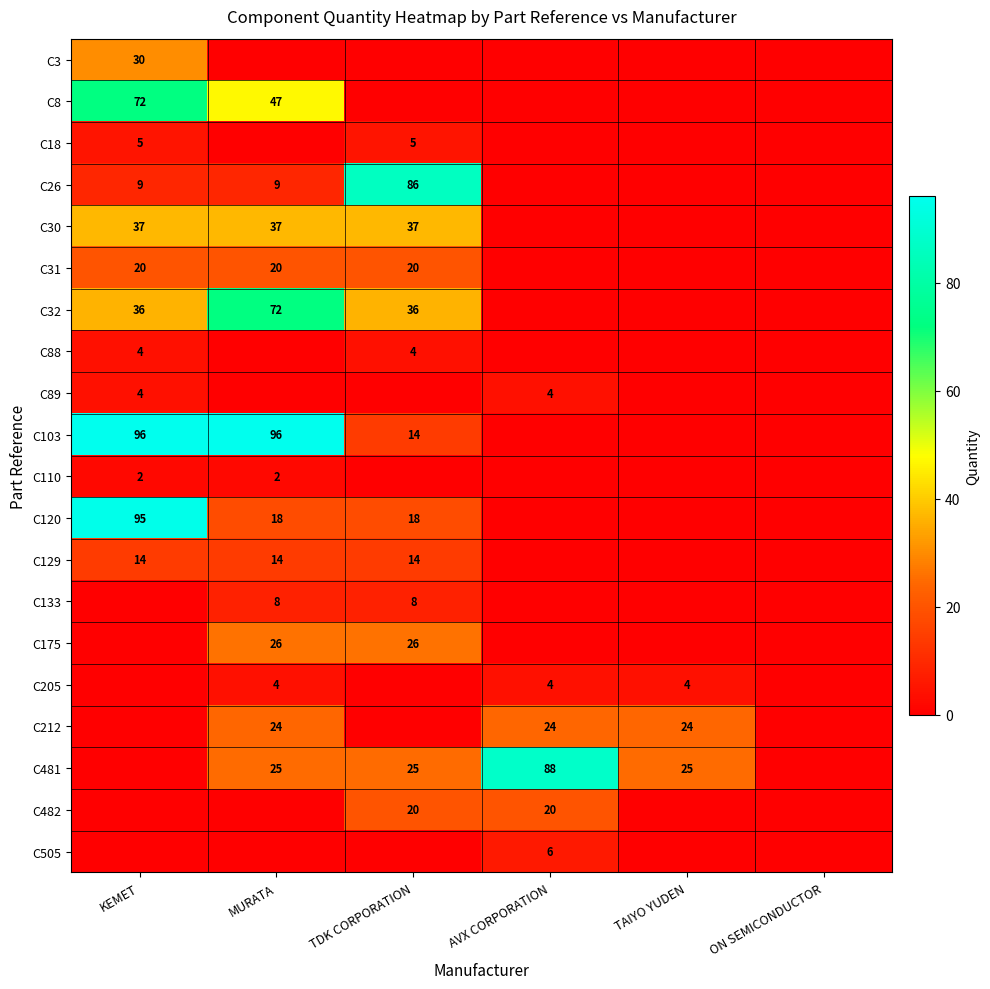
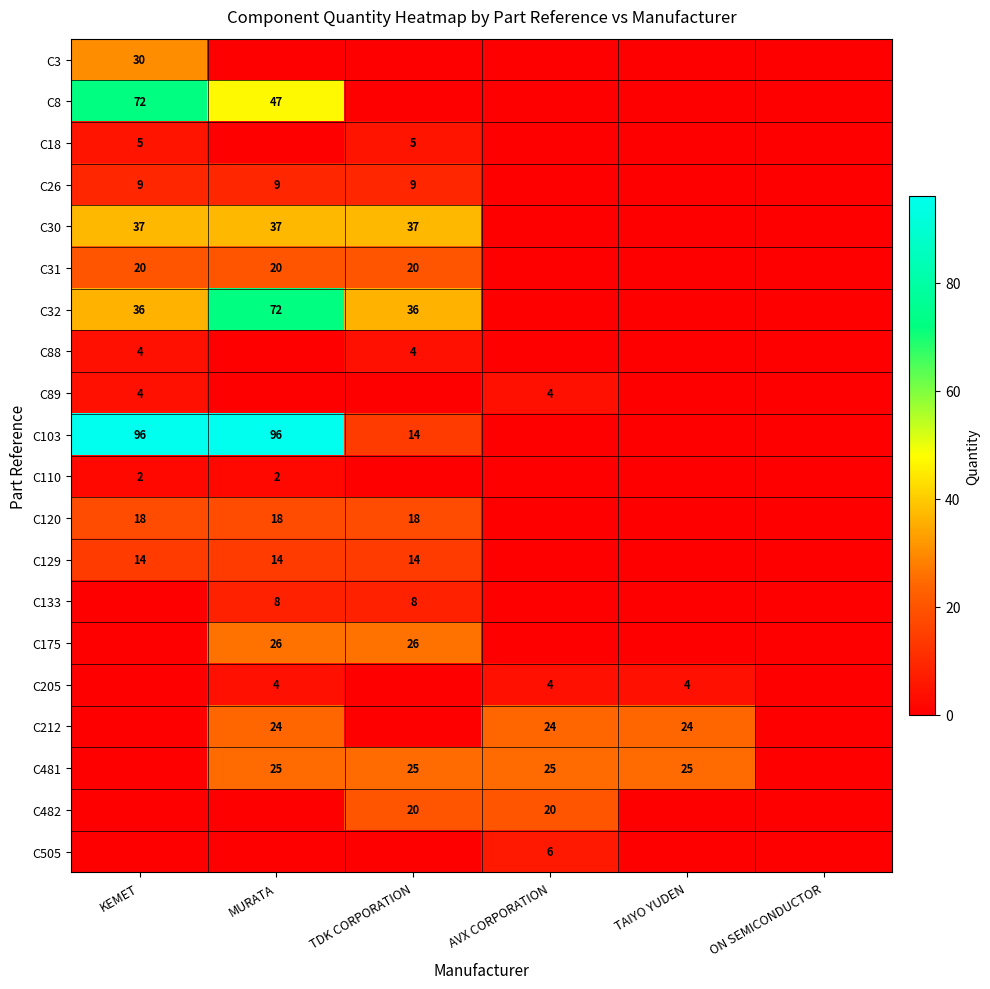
  {
    "C3": {
      "KEMET": 30
    },
    "C8": {
      "KEMET": 72,
      "MURATA": 47
    },
    "C18": {
      "KEMET": 5,
      "TDK CORPORATION": 5
    },
    "C26": {
      "KEMET": 9,
      "MURATA": 9,
-     "TDK CORPORATION": 86
+     "TDK CORPORATION": 9
    },
    "C30": {
      "KEMET": 37,
      "MURATA": 37,
      "TDK CORPORATION": 37
    },
    "C31": {
      "KEMET": 20,
      "MURATA": 20,
      "TDK CORPORATION": 20
    },
    "C32": {
      "KEMET": 36,
      "MURATA": 72,
      "TDK CORPORATION": 36
    },
    "C88": {
      "KEMET": 4,
      "TDK CORPORATION": 4
    },
    "C89": {
      "KEMET": 4,
      "AVX CORPORATION": 4
    },
    "C103": {
      "KEMET": 96,
      "MURATA": 96,
      "TDK CORPORATION": 14
    },
    "C110": {
      "KEMET": 2,
      "MURATA": 2
    },
    "C120": {
-     "KEMET": 95,
+     "KEMET": 18,
      "MURATA": 18,
      "TDK CORPORATION": 18
    },
    "C129": {
      "KEMET": 14,
      "MURATA": 14,
      "TDK CORPORATION": 14
    },
    "C133": {
      "MURATA": 8,
      "TDK CORPORATION": 8
    },
    "C175": {
      "MURATA": 26,
      "TDK CORPORATION": 26
    },
    "C205": {
      "MURATA": 4,
      "AVX CORPORATION": 4,
      "TAIYO YUDEN": 4
    },
    "C212": {
      "MURATA": 24,
      "AVX CORPORATION": 24,
      "TAIYO YUDEN": 24
    },
    "C481": {
      "MURATA": 25,
      "TDK CORPORATION": 25,
-     "AVX CORPORATION": 88,
+     "AVX CORPORATION": 25,
      "TAIYO YUDEN": 25
    },
    "C482": {
      "TDK CORPORATION": 20,
      "AVX CORPORATION": 20
    },
    "C505": {
      "AVX CORPORATION": 6
    }
  }
